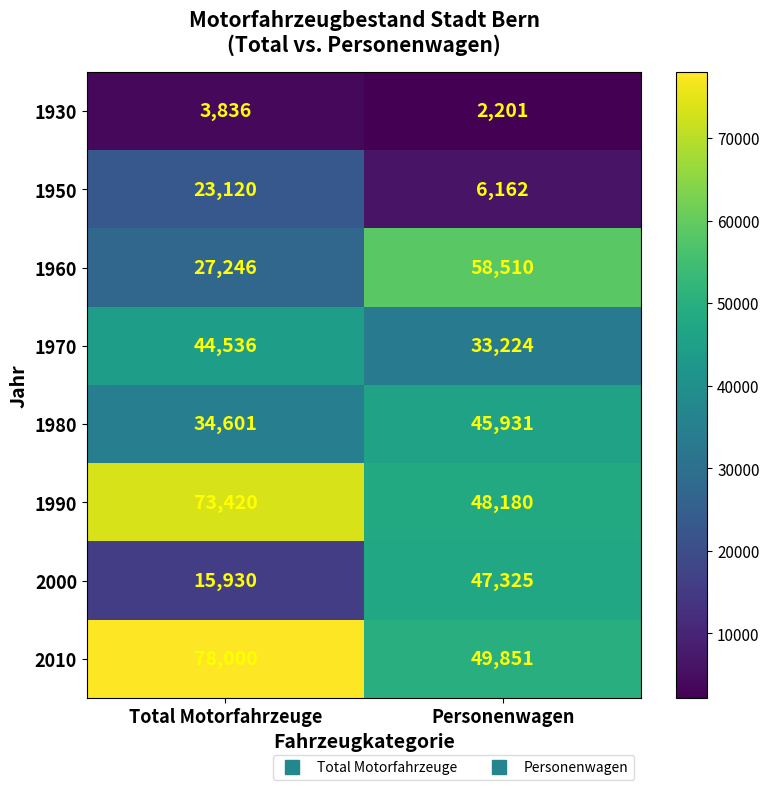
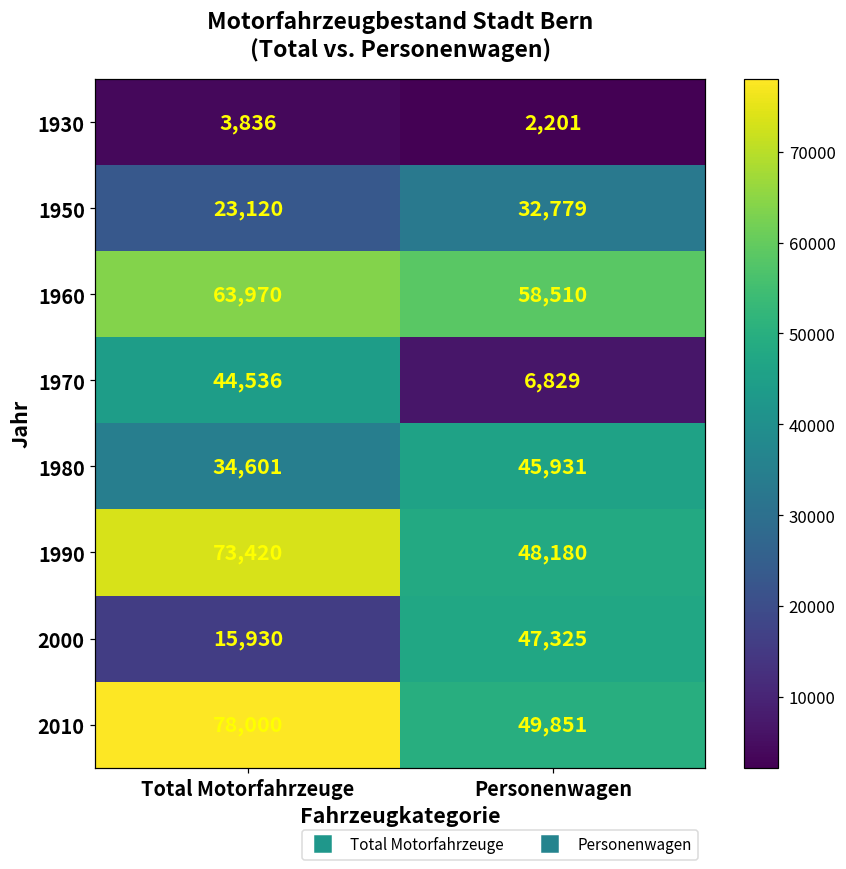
  {
    "1930": {
      "Total Motorfahrzeuge": "3,836",
      "Personenwagen": "2,201"
    },
    "1950": {
      "Total Motorfahrzeuge": "23,120",
-     "Personenwagen": "6,162"
+     "Personenwagen": "32,779"
    },
    "1960": {
-     "Total Motorfahrzeuge": "27,246",
+     "Total Motorfahrzeuge": "63,970",
      "Personenwagen": "58,510"
    },
    "1970": {
      "Total Motorfahrzeuge": "44,536",
-     "Personenwagen": "33,224"
+     "Personenwagen": "6,829"
    },
    "1980": {
      "Total Motorfahrzeuge": "34,601",
      "Personenwagen": "45,931"
    },
    "1990": {
      "Personenwagen": "48,180"
    },
    "2000": {
      "Total Motorfahrzeuge": "15,930",
      "Personenwagen": "47,325"
    },
    "2010": {
      "Personenwagen": "49,851"
    }
  }
